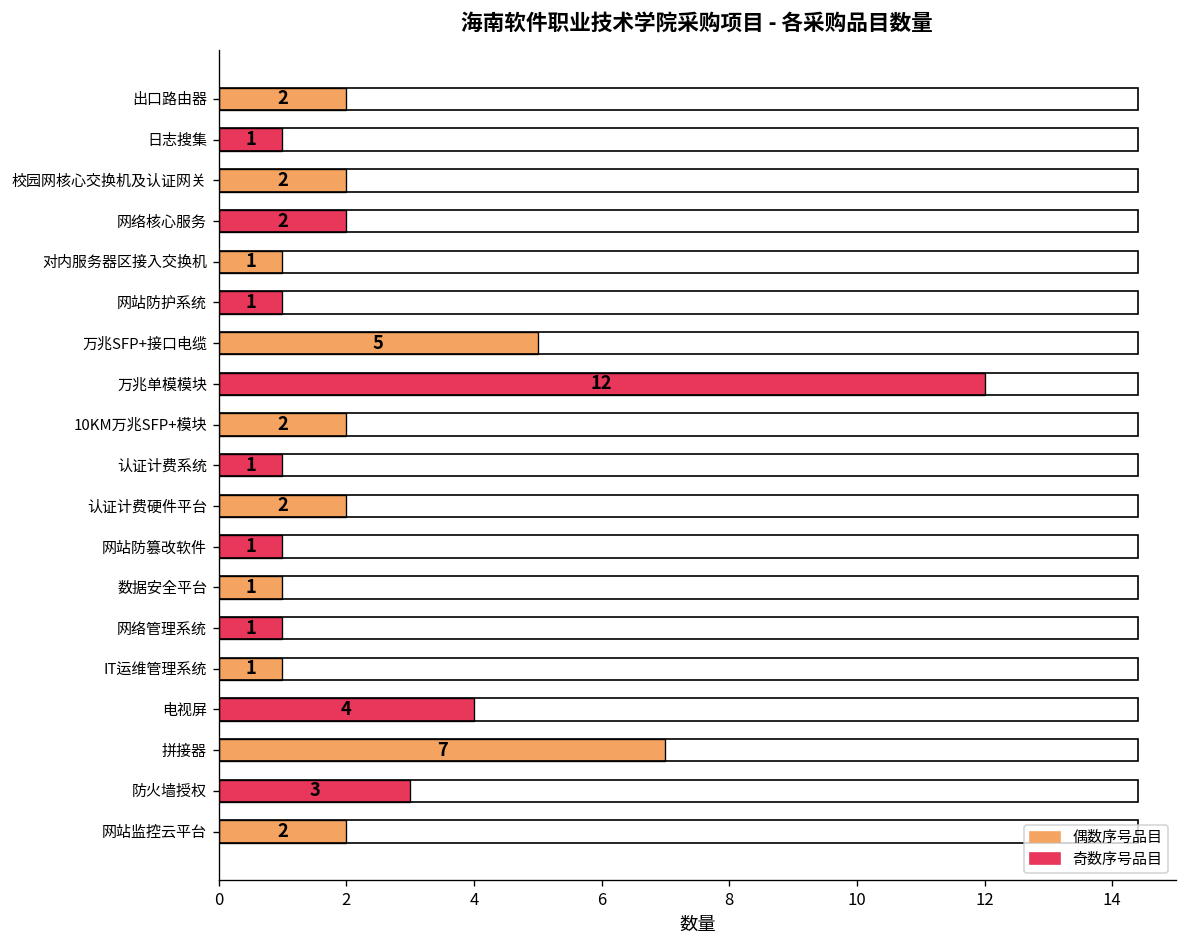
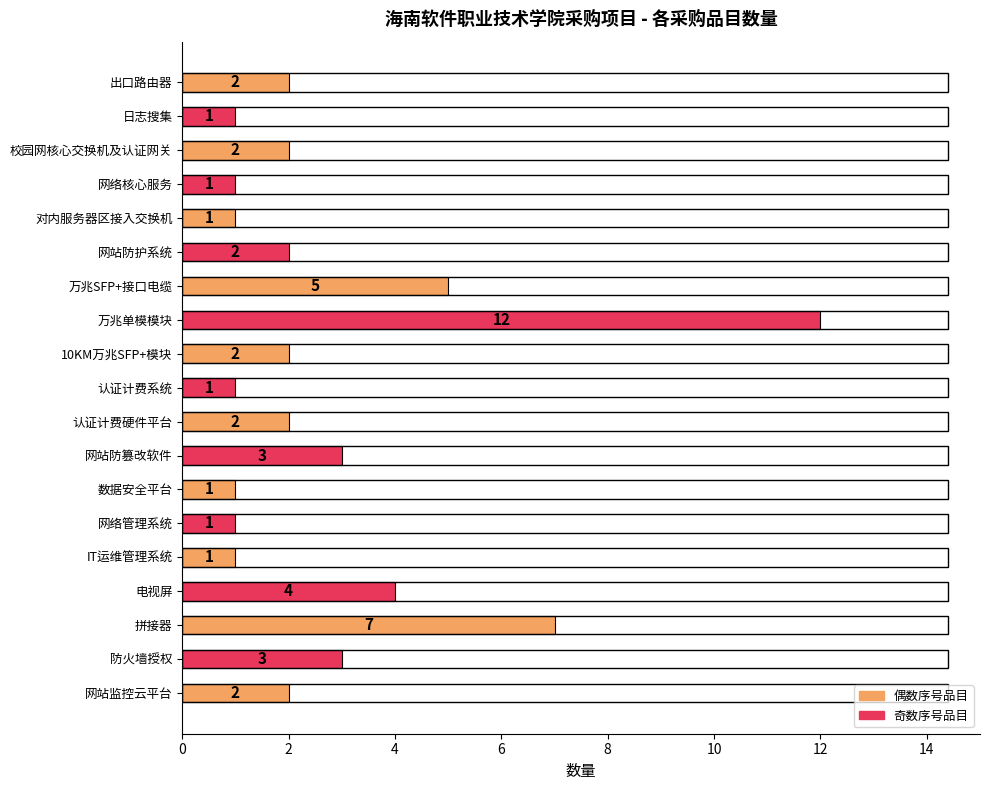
  {
    "出口路由器": 2,
    "日志搜集": 1,
    "校园网核心交换机及认证网关": 2,
-   "网络核心服务": 2,
+   "网络核心服务": 1,
    "对内服务器区接入交换机": 1,
-   "网站防护系统": 1,
+   "网站防护系统": 2,
    "万兆SFP+接口电缆": 5,
    "万兆单模模块": 12,
    "10KM万兆SFP+模块": 2,
    "认证计费系统": 1,
    "认证计费硬件平台": 2,
-   "网站防篡改软件": 1,
+   "网站防篡改软件": 3,
    "数据安全平台": 1,
    "网络管理系统": 1,
    "IT运维管理系统": 1,
    "电视屏": 4,
    "拼接器": 7,
    "防火墙授权": 3,
    "网站监控云平台": 2
  }
